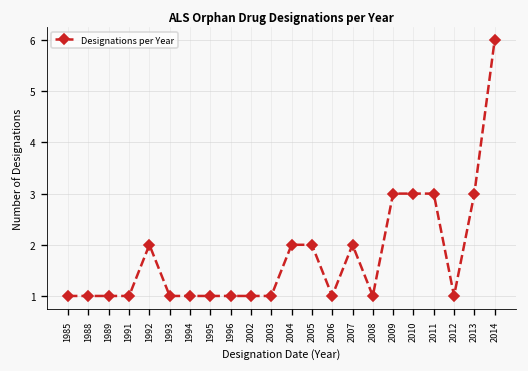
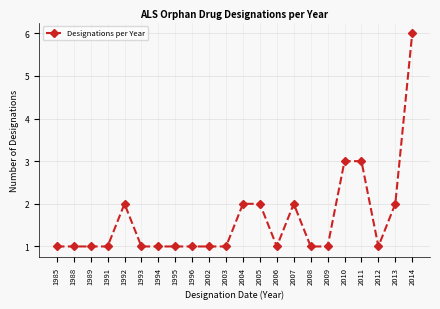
  {
    "1985": 1,
    "1988": 1,
    "1989": 1,
    "1991": 1,
    "1992": 2,
    "1993": 1,
    "1994": 1,
    "1995": 1,
    "1996": 1,
    "2002": 1,
    "2003": 1,
    "2004": 2,
    "2005": 2,
    "2006": 1,
    "2007": 2,
    "2008": 1,
-   "2009": 3,
+   "2009": 1,
    "2010": 3,
    "2011": 3,
    "2012": 1,
-   "2013": 3,
+   "2013": 2,
    "2014": 6
  }
